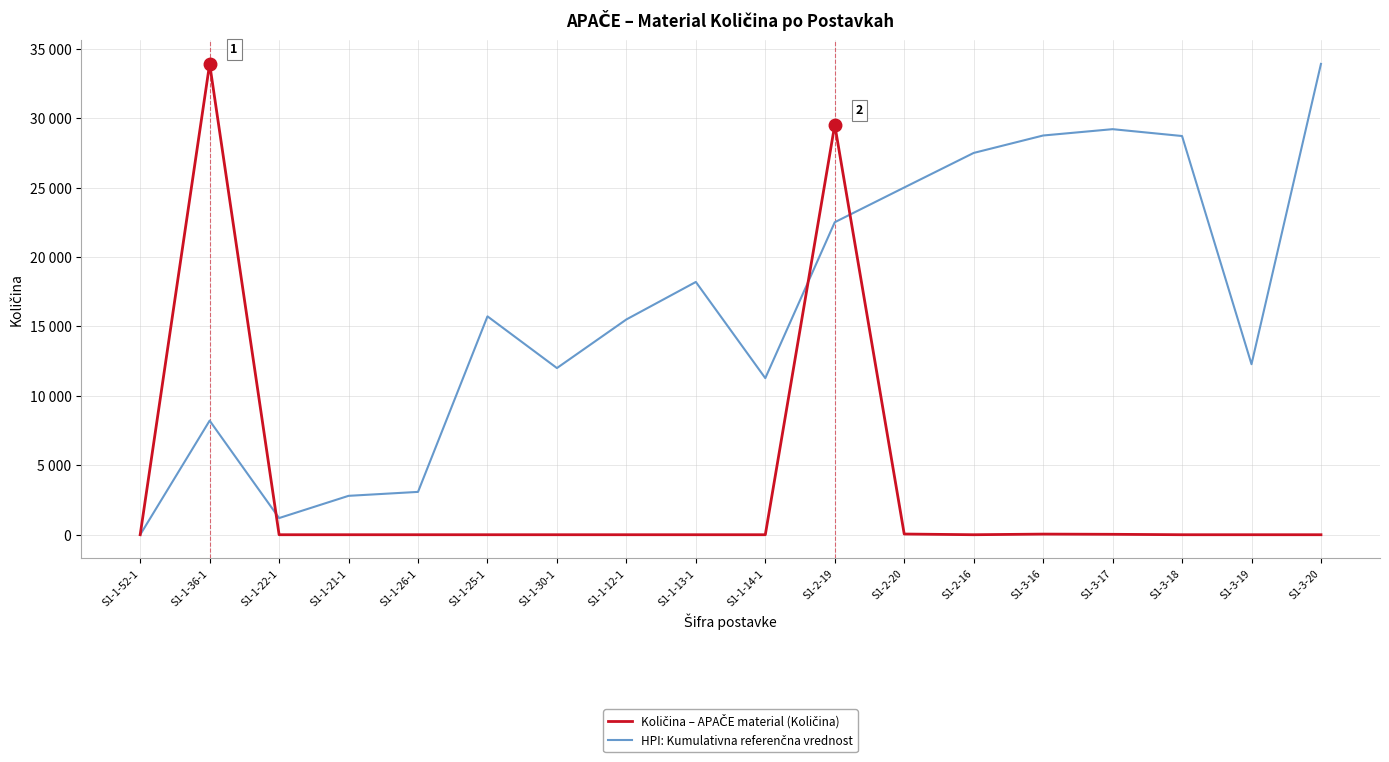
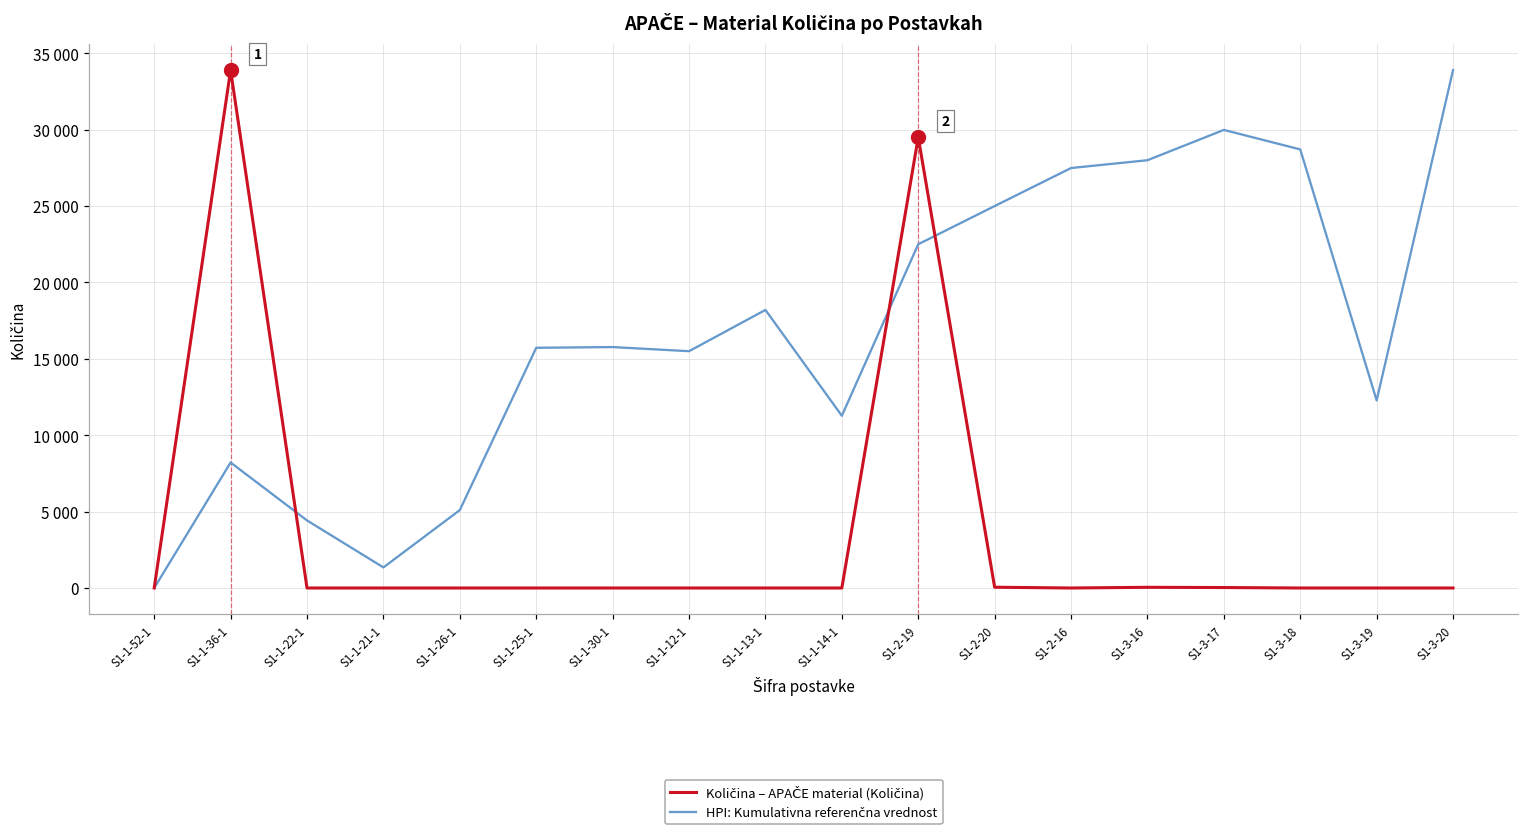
  {
    "HPI: Kumulativna referenčna vrednost": {
      "S1-1-36-1": 8200,
-     "S1-1-22-1": 1200,
-     "S1-1-21-1": 2800,
-     "S1-1-26-1": 3100,
+     "S1-1-22-1": 4400,
+     "S1-1-21-1": 1300,
+     "S1-1-26-1": 5100,
      "S1-1-25-1": 15700,
-     "S1-1-30-1": 12000,
+     "S1-1-30-1": 15800,
      "S1-1-12-1": 15500,
      "S1-1-13-1": 18200,
      "S1-1-14-1": 11300,
      "S1-2-19": 22500,
      "S1-2-20": 25000,
      "S1-2-16": 27500,
-     "S1-3-16": 28700,
-     "S1-3-17": 29200,
+     "S1-3-16": 28000,
+     "S1-3-17": 30000,
      "S1-3-18": 28700,
      "S1-3-19": 12300,
      "S1-3-20": 33900
    }
  }
